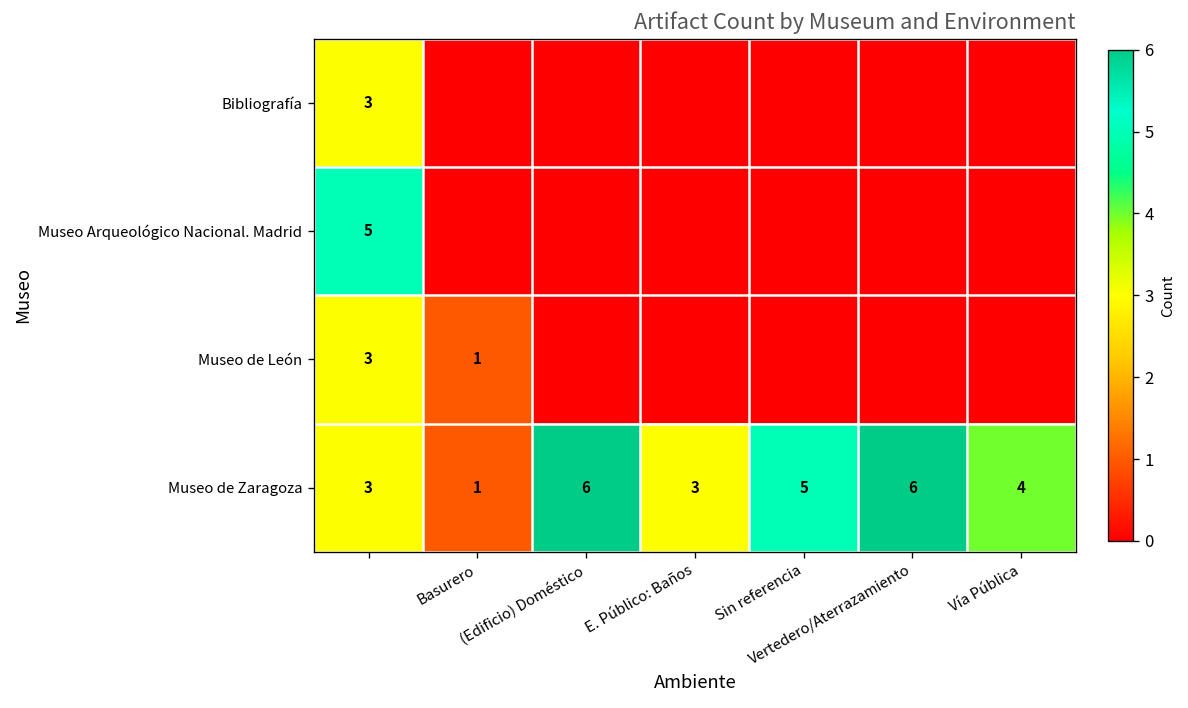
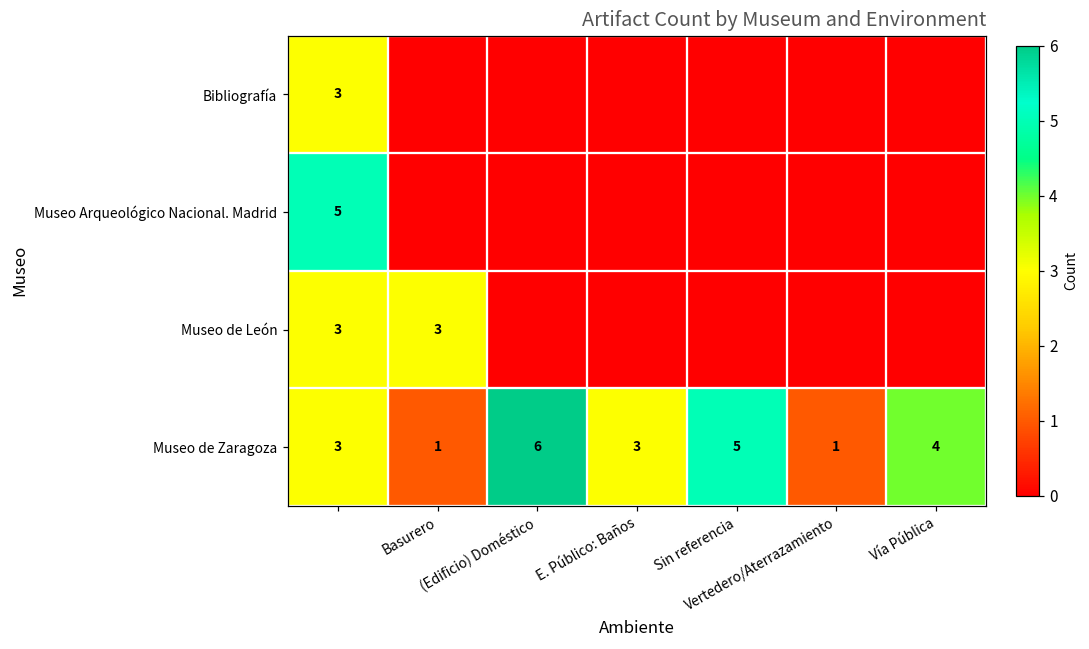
  {
    "Museo de León": {
-     "Basurero": 1
+     "Basurero": 3
    },
    "Museo de Zaragoza": {
      "Basurero": 1,
      "(Edificio) Doméstico": 6,
      "E. Público: Baños": 3,
      "Sin referencia": 5,
-     "Vertedero/Aterrazamiento": 6,
+     "Vertedero/Aterrazamiento": 1,
      "Vía Pública": 4
    }
  }
